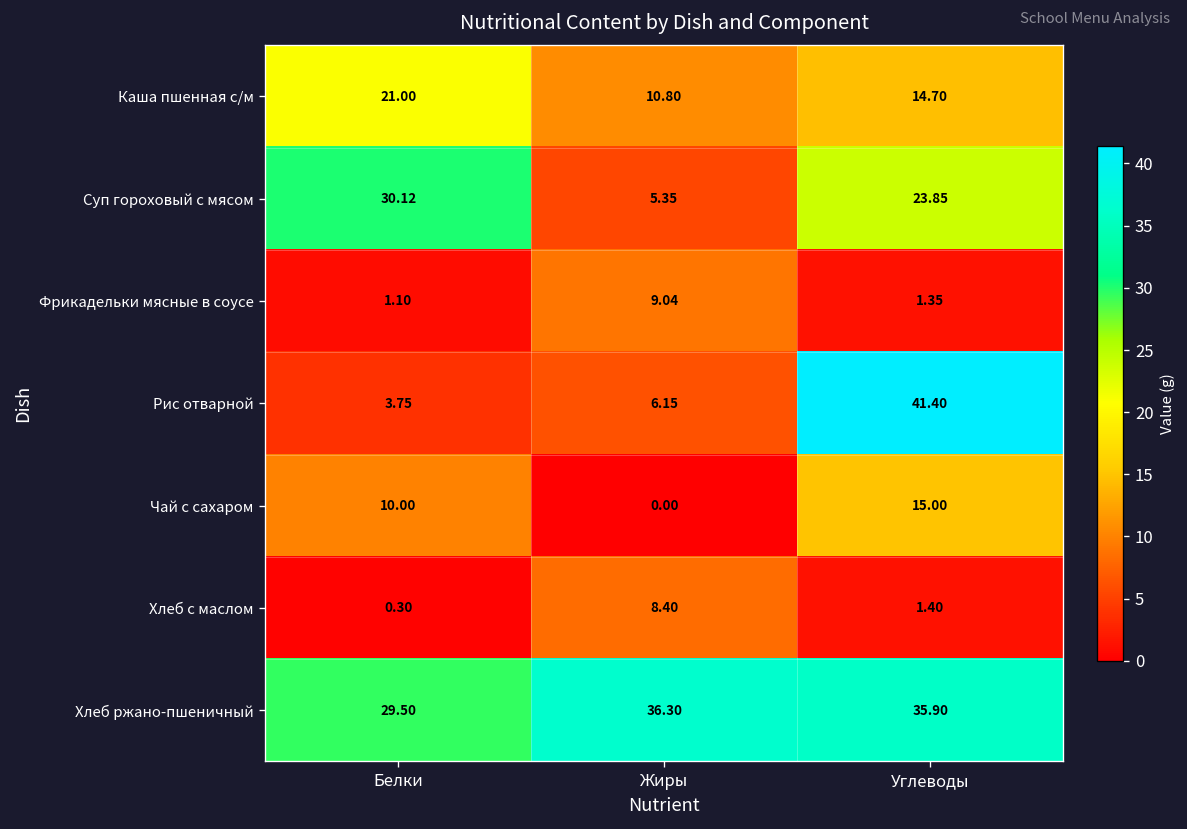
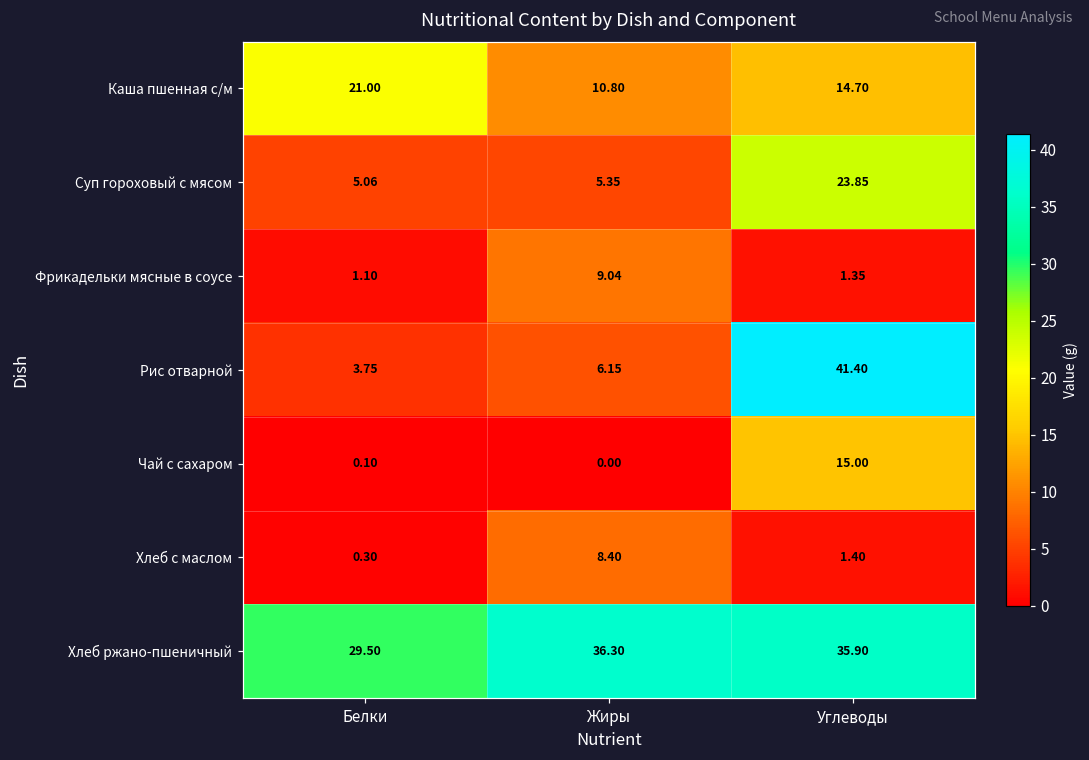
  {
    "Каша пшенная с/м": {
      "Белки": 21.00,
      "Жиры": 10.80,
      "Углеводы": 14.70
    },
    "Суп гороховый с мясом": {
-     "Белки": 30.12,
+     "Белки": 5.06,
      "Жиры": 5.35,
      "Углеводы": 23.85
    },
    "Фрикадельки мясные в соусе": {
      "Белки": 1.10,
      "Жиры": 9.04,
      "Углеводы": 1.35
    },
    "Рис отварной": {
      "Белки": 3.75,
      "Жиры": 6.15,
      "Углеводы": 41.40
    },
    "Чай с сахаром": {
-     "Белки": 10.00,
+     "Белки": 0.10,
      "Жиры": 0.00,
      "Углеводы": 15.00
    },
    "Хлеб с маслом": {
      "Белки": 0.30,
      "Жиры": 8.40,
      "Углеводы": 1.40
    },
    "Хлеб ржано-пшеничный": {
      "Белки": 29.50,
      "Жиры": 36.30,
      "Углеводы": 35.90
    }
  }
